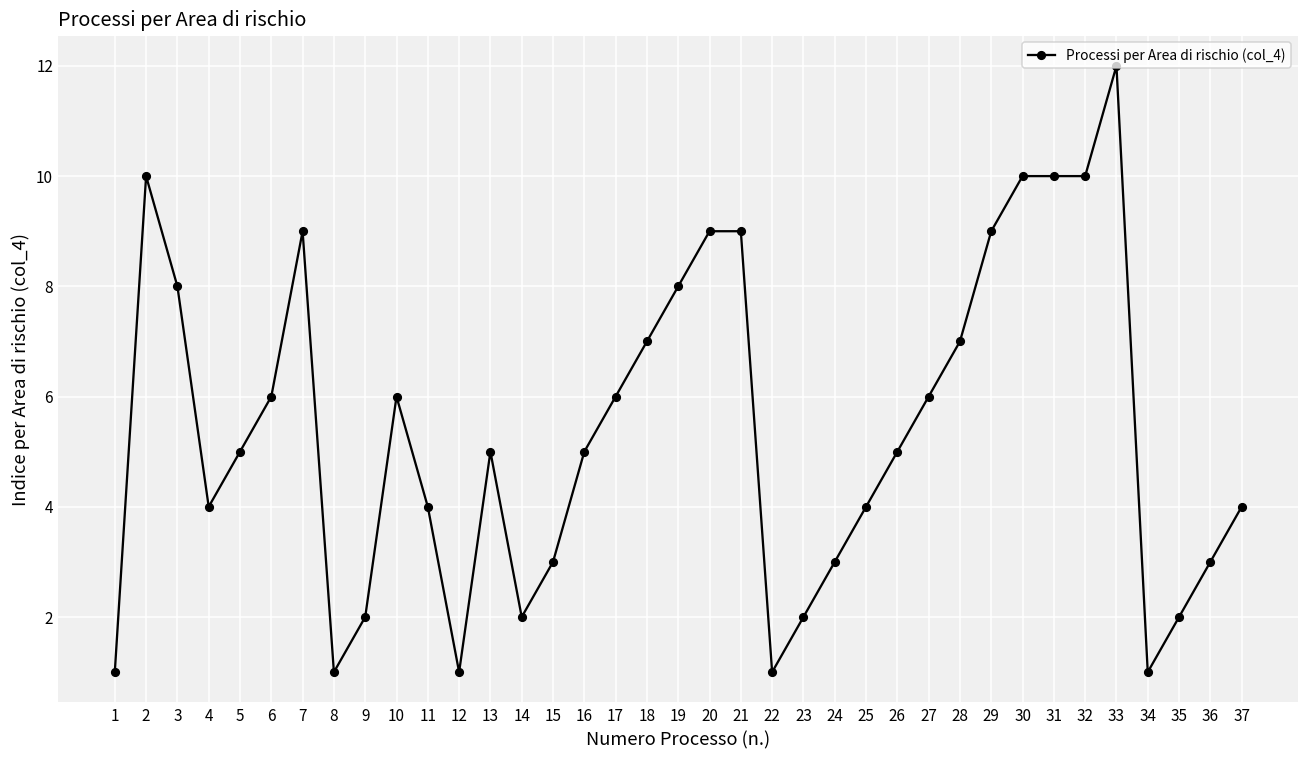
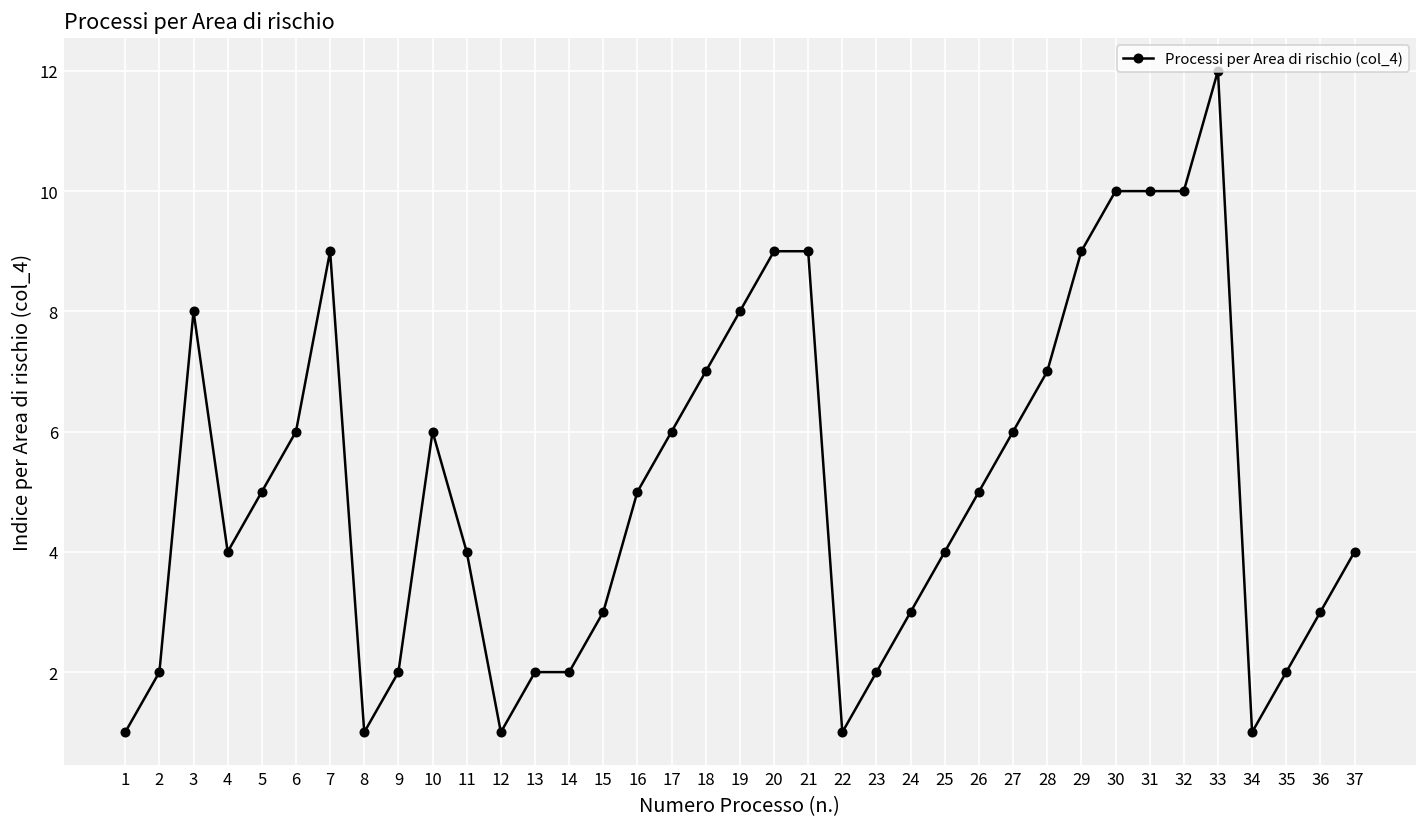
  {
    "1": 1,
-   "2": 10,
+   "2": 2,
    "3": 8,
    "4": 4,
    "5": 5,
    "6": 6,
    "7": 9,
    "8": 1,
    "9": 2,
    "10": 6,
    "11": 4,
    "12": 1,
-   "13": 5,
+   "13": 2,
    "14": 2,
    "15": 3,
    "16": 5,
    "17": 6,
    "18": 7,
    "19": 8,
    "20": 9,
    "21": 9,
    "22": 1,
    "23": 2,
    "24": 3,
    "25": 4,
    "26": 5,
    "27": 6,
    "28": 7,
    "29": 9,
    "30": 10,
    "31": 10,
    "32": 10,
    "34": 1,
    "35": 2,
    "36": 3,
    "37": 4
  }
